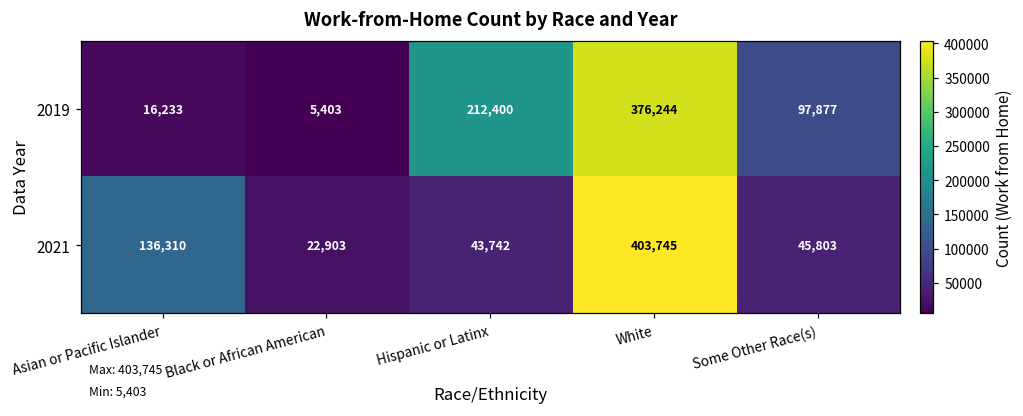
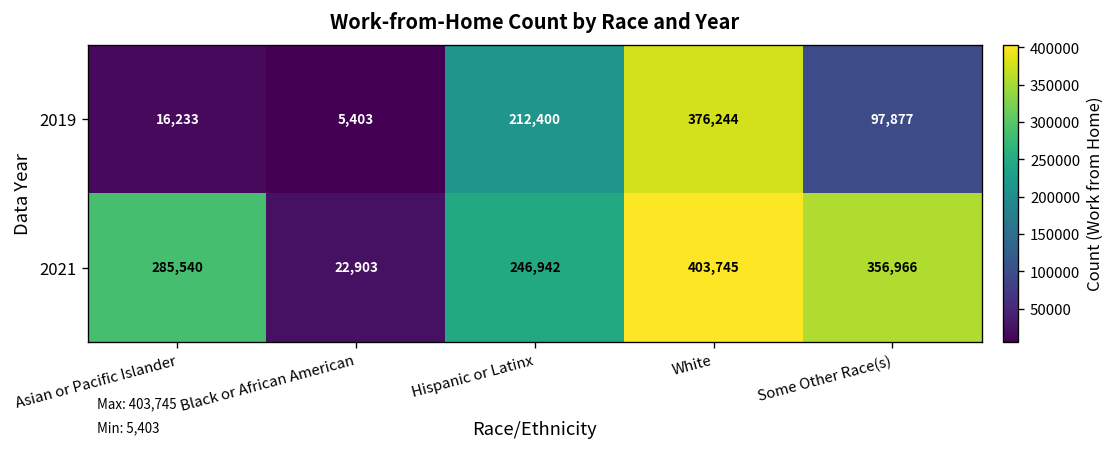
  {
    "2019": {
      "Asian or Pacific Islander": "16,233",
      "Black or African American": "5,403",
      "Hispanic or Latinx": "212,400",
      "White": "376,244",
      "Some Other Race(s)": "97,877"
    },
    "2021": {
-     "Asian or Pacific Islander": "136,310",
+     "Asian or Pacific Islander": "285,540",
      "Black or African American": "22,903",
-     "Hispanic or Latinx": "43,742",
+     "Hispanic or Latinx": "246,942",
      "White": "403,745",
-     "Some Other Race(s)": "45,803"
+     "Some Other Race(s)": "356,966"
    }
  }
